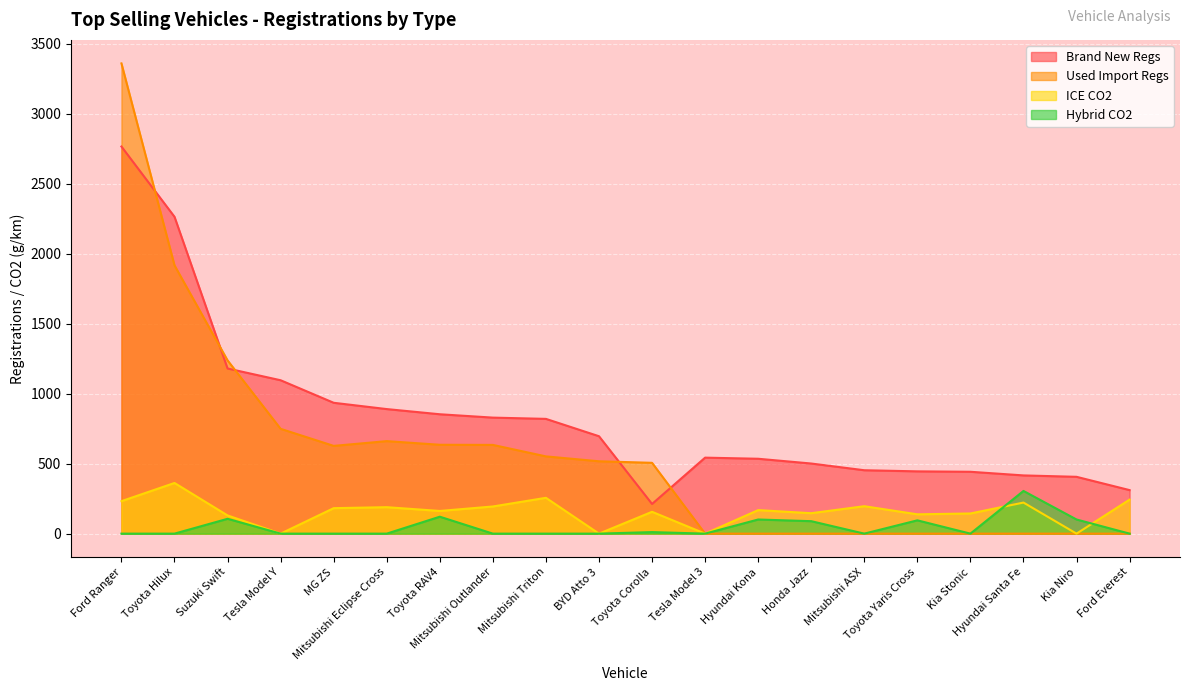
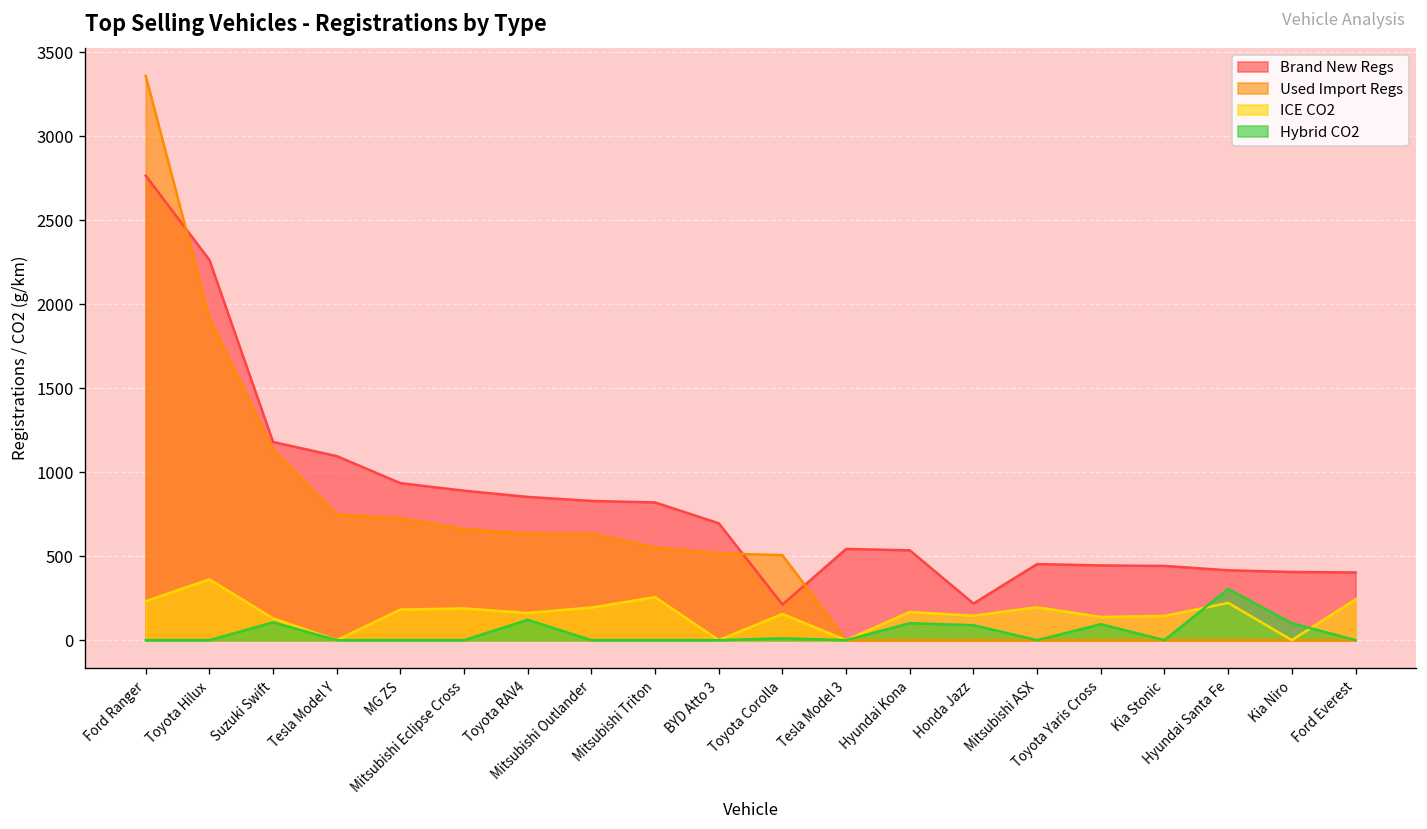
  {
    "Brand New Regs": {
      "Ford Ranger": 2770,
      "Toyota Hilux": 2260,
      "Suzuki Swift": 1180,
      "Tesla Model Y": 1100,
      "MG ZS": 940,
      "Mitsubishi Eclipse Cross": 890,
      "Toyota RAV4": 850,
      "Mitsubishi Outlander": 830,
      "Mitsubishi Triton": 820,
      "BYD Atto 3": 700,
      "Toyota Corolla": 210,
      "Tesla Model 3": 540,
      "Hyundai Kona": 540,
-     "Honda Jazz": 500,
+     "Honda Jazz": 220,
      "Mitsubishi ASX": 450,
      "Toyota Yaris Cross": 450,
      "Kia Stonic": 440,
      "Hyundai Santa Fe": 420,
      "Kia Niro": 410,
-     "Ford Everest": 310
+     "Ford Everest": 400
    },
    "Used Import Regs": {
      "Ford Ranger": 3360,
      "Toyota Hilux": 1920,
-     "Suzuki Swift": 1240,
+     "Suzuki Swift": 1140,
      "Tesla Model Y": 750,
-     "MG ZS": 630,
+     "MG ZS": 730,
      "Mitsubishi Eclipse Cross": 660,
      "Toyota RAV4": 640,
      "Mitsubishi Outlander": 630,
      "Mitsubishi Triton": 550,
      "BYD Atto 3": 520,
      "Toyota Corolla": 510,
      "Hyundai Kona": 0,
      "Honda Jazz": 0,
      "Toyota Yaris Cross": 0,
      "Hyundai Santa Fe": 0
    },
    "ICE CO2": {
      "Ford Ranger": 230,
      "Toyota Hilux": 360,
      "Suzuki Swift": 130,
      "MG ZS": 180,
      "Mitsubishi Eclipse Cross": 190,
      "Toyota RAV4": 160,
      "Mitsubishi Outlander": 190,
      "Mitsubishi Triton": 260,
      "Toyota Corolla": 160,
      "Hyundai Kona": 170,
      "Honda Jazz": 150,
      "Mitsubishi ASX": 200,
      "Toyota Yaris Cross": 140,
      "Kia Stonic": 140,
      "Hyundai Santa Fe": 220,
      "Ford Everest": 240
    },
    "Hybrid CO2": {
      "Ford Ranger": 0,
      "Toyota Hilux": 0,
      "Suzuki Swift": 110,
      "MG ZS": 0,
      "Mitsubishi Eclipse Cross": 0,
      "Toyota RAV4": 120,
      "Mitsubishi Outlander": 0,
      "Mitsubishi Triton": 0,
      "Toyota Corolla": 10,
      "Hyundai Kona": 100,
      "Honda Jazz": 90,
      "Toyota Yaris Cross": 100,
      "Hyundai Santa Fe": 310,
      "Kia Niro": 100
    }
  }
